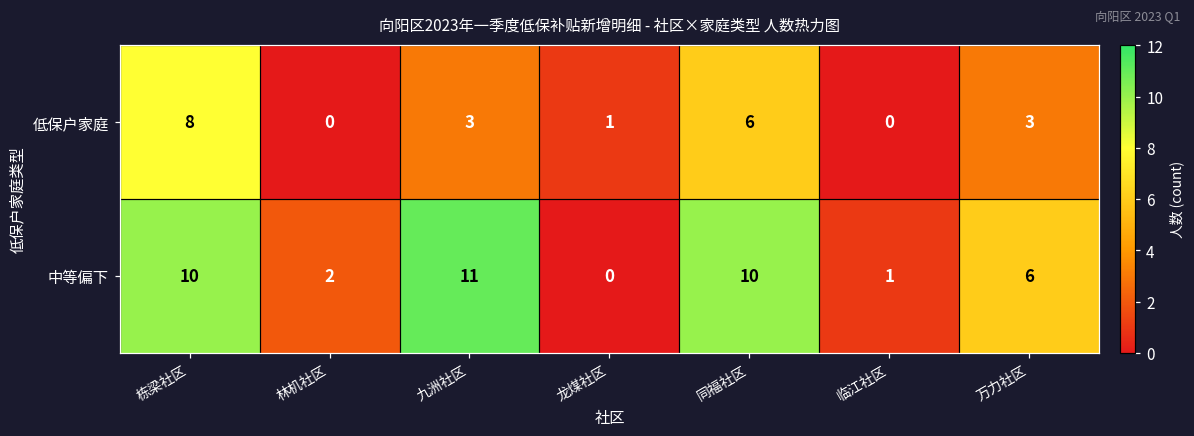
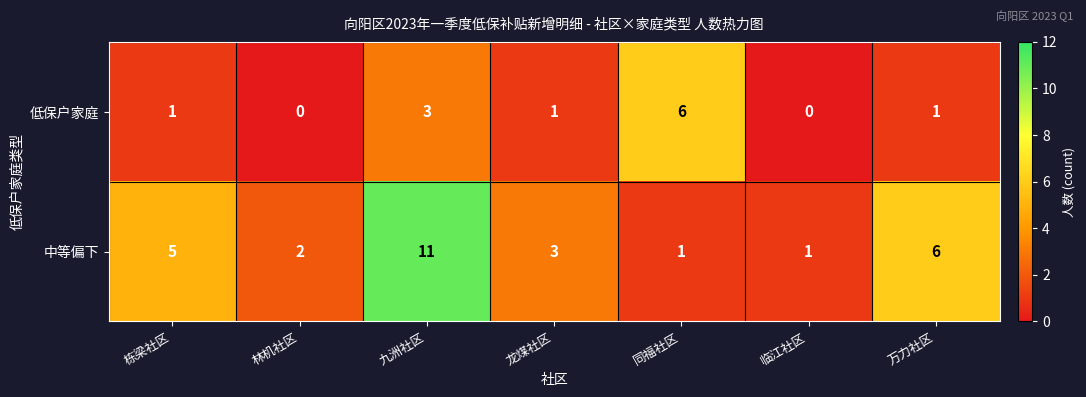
  {
    "低保户家庭": {
-     "栋梁社区": 8,
+     "栋梁社区": 1,
      "林机社区": 0,
      "九洲社区": 3,
      "龙煤社区": 1,
      "同福社区": 6,
      "临江社区": 0,
-     "万力社区": 3
+     "万力社区": 1
    },
    "中等偏下": {
-     "栋梁社区": 10,
+     "栋梁社区": 5,
      "林机社区": 2,
      "九洲社区": 11,
-     "龙煤社区": 0,
-     "同福社区": 10,
+     "龙煤社区": 3,
+     "同福社区": 1,
      "临江社区": 1,
      "万力社区": 6
    }
  }
